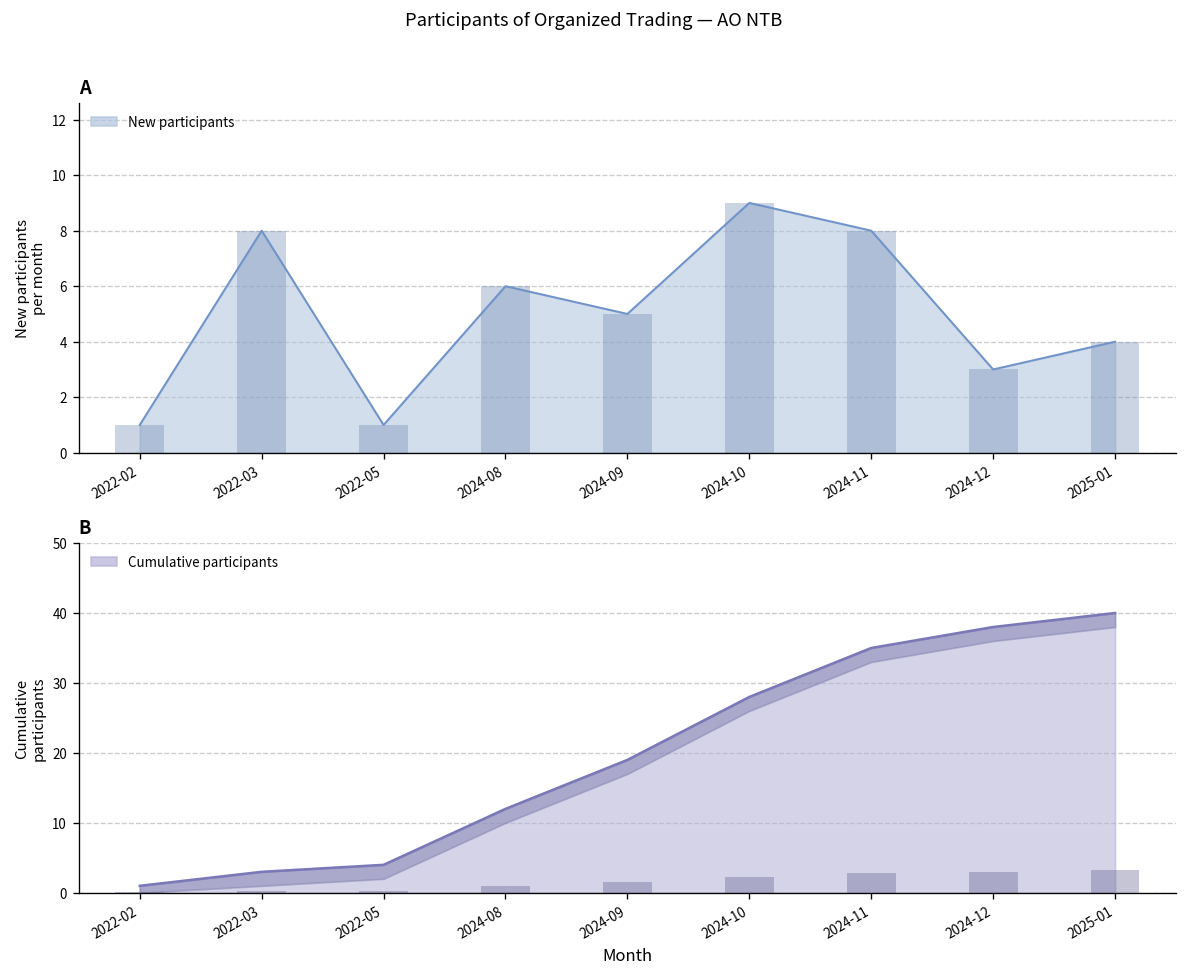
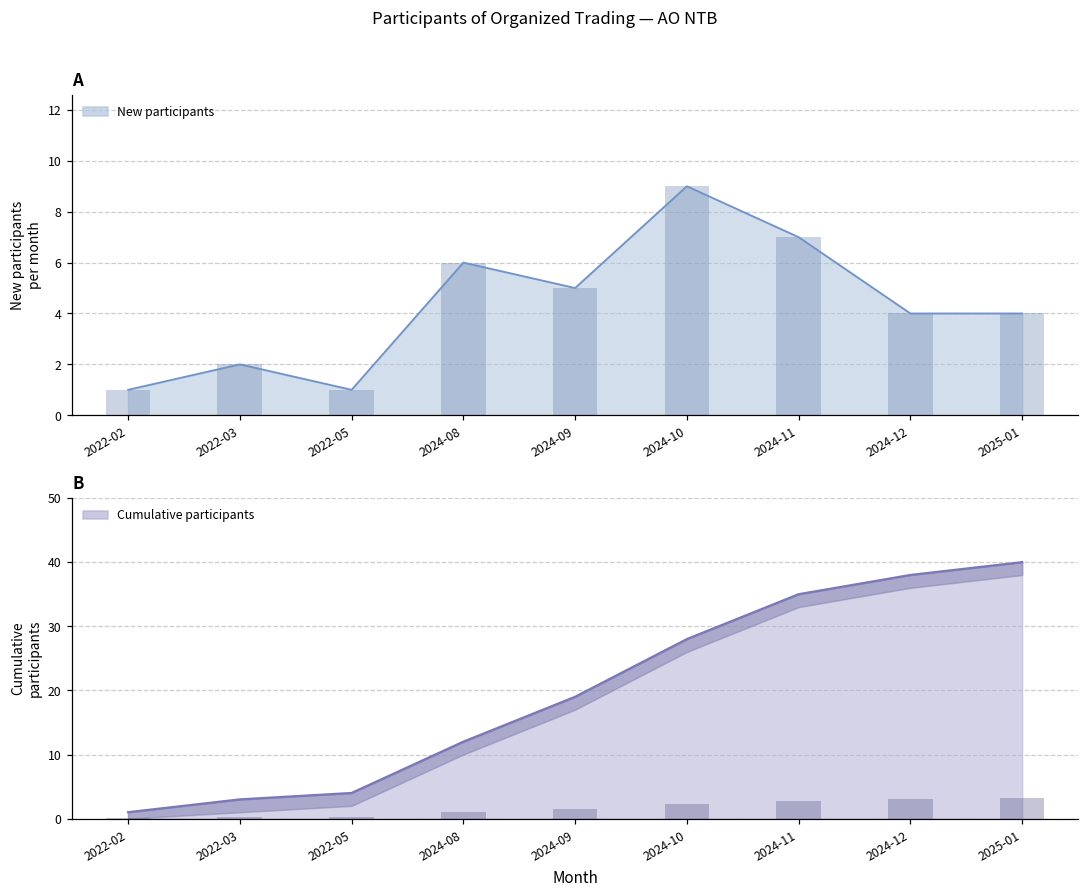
  {
    "A": {
      "2022-02": 1,
-     "2022-03": 8,
+     "2022-03": 2,
      "2022-05": 1,
      "2024-08": 6,
      "2024-09": 5,
      "2024-10": 9,
-     "2024-11": 8,
-     "2024-12": 3,
+     "2024-11": 7,
+     "2024-12": 4,
      "2025-01": 4
    }
  }
